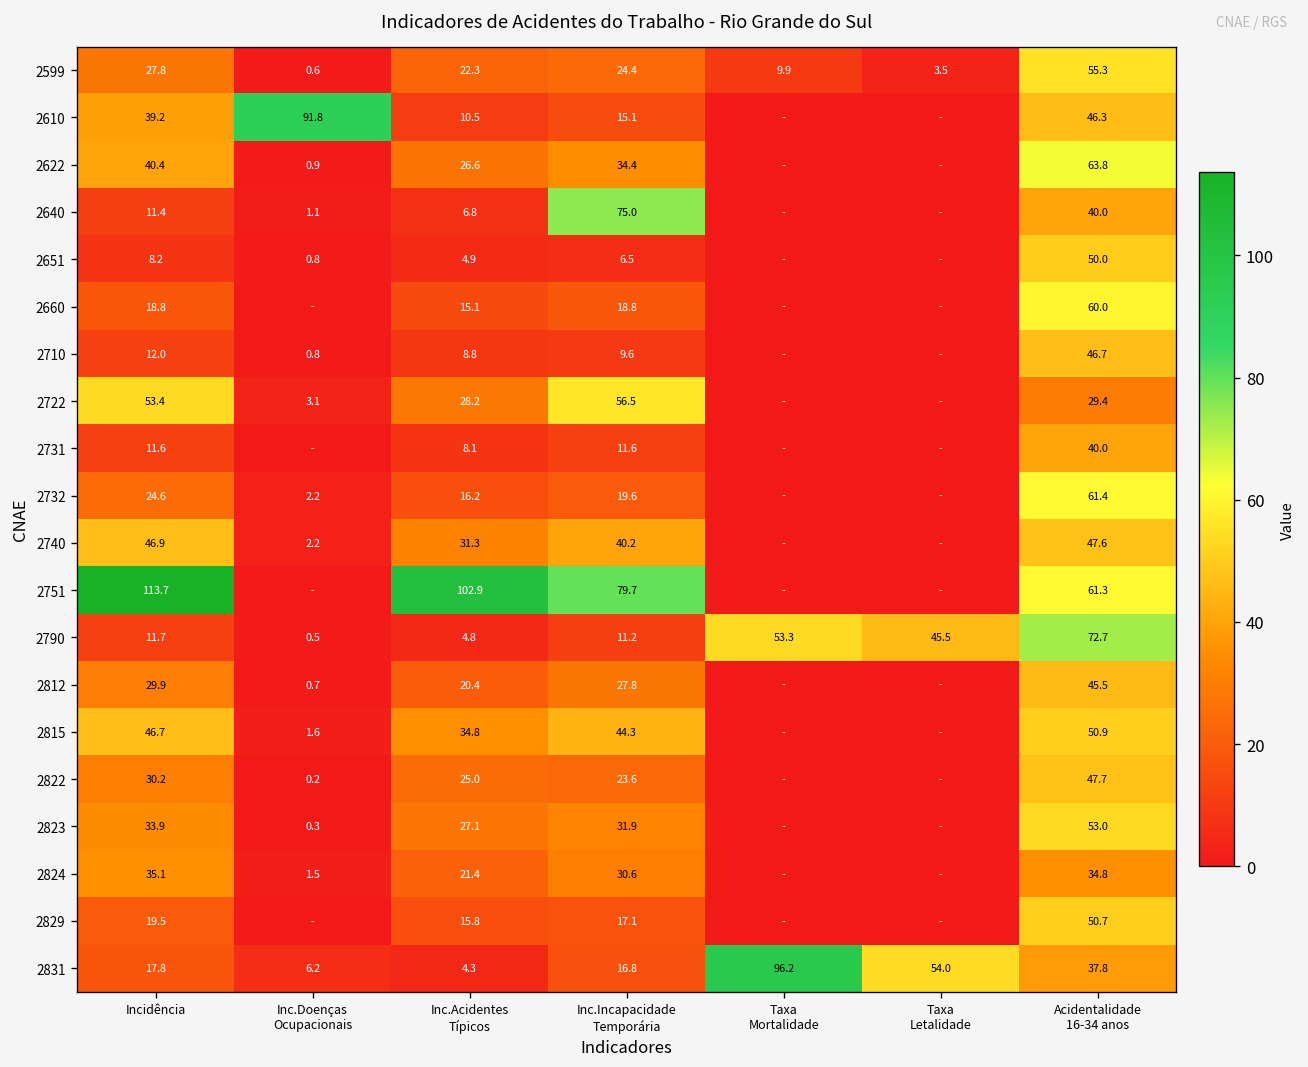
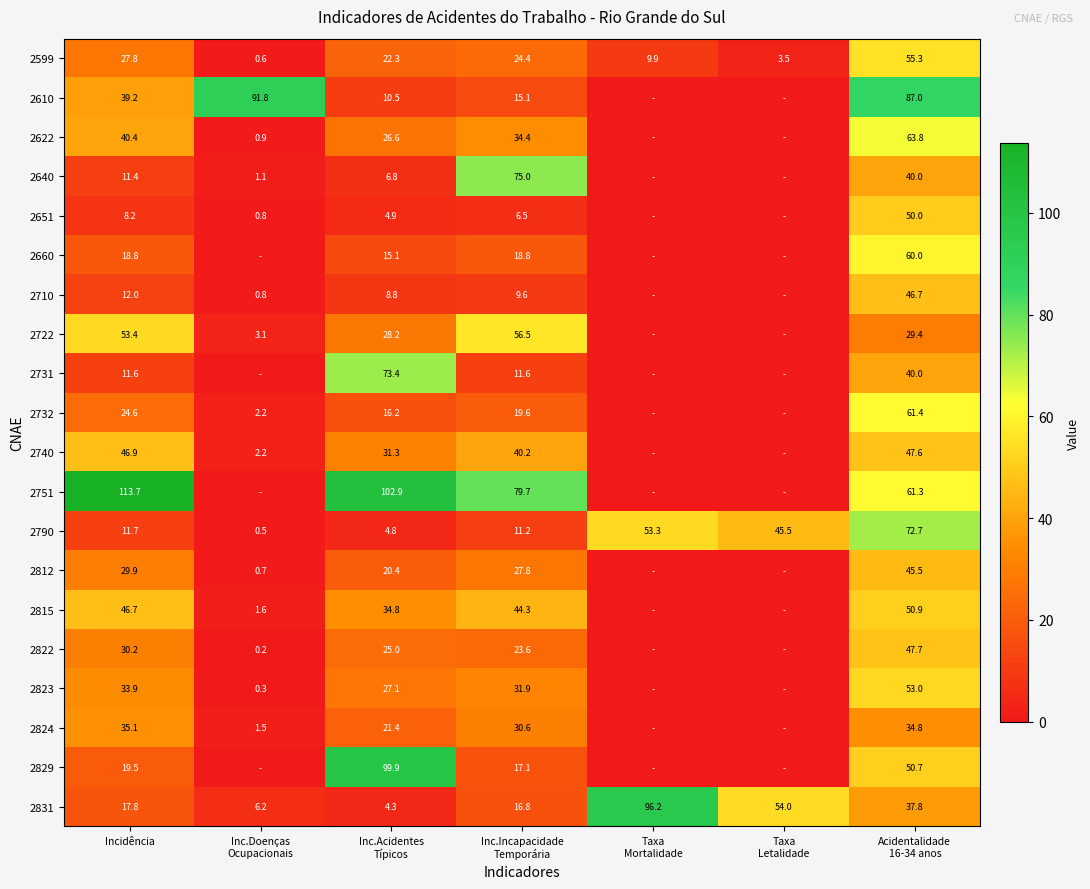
  {
    "2599": {
      "Incidência": 27.8,
      "Inc.Doenças Ocupacionais": 0.6,
      "Inc.Acidentes Típicos": 22.3,
      "Inc.Incapacidade Temporária": 24.4,
      "Taxa Mortalidade": 9.9,
      "Taxa Letalidade": 3.5,
      "Acidentalidade 16-34 anos": 55.3
    },
    "2610": {
      "Incidência": 39.2,
      "Inc.Doenças Ocupacionais": 91.8,
      "Inc.Acidentes Típicos": 10.5,
      "Inc.Incapacidade Temporária": 15.1,
-     "Acidentalidade 16-34 anos": 46.3
+     "Acidentalidade 16-34 anos": 87.0
    },
    "2622": {
      "Incidência": 40.4,
      "Inc.Doenças Ocupacionais": 0.9,
      "Inc.Acidentes Típicos": 26.6,
      "Inc.Incapacidade Temporária": 34.4,
      "Acidentalidade 16-34 anos": 63.8
    },
    "2640": {
      "Incidência": 11.4,
      "Inc.Doenças Ocupacionais": 1.1,
      "Inc.Acidentes Típicos": 6.8,
      "Inc.Incapacidade Temporária": 75.0,
      "Acidentalidade 16-34 anos": 40.0
    },
    "2651": {
      "Incidência": 8.2,
      "Inc.Doenças Ocupacionais": 0.8,
      "Inc.Acidentes Típicos": 4.9,
      "Inc.Incapacidade Temporária": 6.5,
      "Acidentalidade 16-34 anos": 50.0
    },
    "2660": {
      "Incidência": 18.8,
      "Inc.Acidentes Típicos": 15.1,
      "Inc.Incapacidade Temporária": 18.8,
      "Acidentalidade 16-34 anos": 60.0
    },
    "2710": {
      "Incidência": 12.0,
      "Inc.Doenças Ocupacionais": 0.8,
      "Inc.Acidentes Típicos": 8.8,
      "Inc.Incapacidade Temporária": 9.6,
      "Acidentalidade 16-34 anos": 46.7
    },
    "2722": {
      "Incidência": 53.4,
      "Inc.Doenças Ocupacionais": 3.1,
      "Inc.Acidentes Típicos": 28.2,
      "Inc.Incapacidade Temporária": 56.5,
      "Acidentalidade 16-34 anos": 29.4
    },
    "2731": {
      "Incidência": 11.6,
-     "Inc.Acidentes Típicos": 8.1,
+     "Inc.Acidentes Típicos": 73.4,
      "Inc.Incapacidade Temporária": 11.6,
      "Acidentalidade 16-34 anos": 40.0
    },
    "2732": {
      "Incidência": 24.6,
      "Inc.Doenças Ocupacionais": 2.2,
      "Inc.Acidentes Típicos": 16.2,
      "Inc.Incapacidade Temporária": 19.6,
      "Acidentalidade 16-34 anos": 61.4
    },
    "2740": {
      "Incidência": 46.9,
      "Inc.Doenças Ocupacionais": 2.2,
      "Inc.Acidentes Típicos": 31.3,
      "Inc.Incapacidade Temporária": 40.2,
      "Acidentalidade 16-34 anos": 47.6
    },
    "2751": {
      "Incidência": 113.7,
      "Inc.Acidentes Típicos": 102.9,
      "Inc.Incapacidade Temporária": 79.7,
      "Acidentalidade 16-34 anos": 61.3
    },
    "2790": {
      "Incidência": 11.7,
      "Inc.Doenças Ocupacionais": 0.5,
      "Inc.Acidentes Típicos": 4.8,
      "Inc.Incapacidade Temporária": 11.2,
      "Taxa Mortalidade": 53.3,
      "Taxa Letalidade": 45.5,
      "Acidentalidade 16-34 anos": 72.7
    },
    "2812": {
      "Incidência": 29.9,
      "Inc.Doenças Ocupacionais": 0.7,
      "Inc.Acidentes Típicos": 20.4,
      "Inc.Incapacidade Temporária": 27.8,
      "Acidentalidade 16-34 anos": 45.5
    },
    "2815": {
      "Incidência": 46.7,
      "Inc.Doenças Ocupacionais": 1.6,
      "Inc.Acidentes Típicos": 34.8,
      "Inc.Incapacidade Temporária": 44.3,
      "Acidentalidade 16-34 anos": 50.9
    },
    "2822": {
      "Incidência": 30.2,
      "Inc.Doenças Ocupacionais": 0.2,
      "Inc.Acidentes Típicos": 25.0,
      "Inc.Incapacidade Temporária": 23.6,
      "Acidentalidade 16-34 anos": 47.7
    },
    "2823": {
      "Incidência": 33.9,
      "Inc.Doenças Ocupacionais": 0.3,
      "Inc.Acidentes Típicos": 27.1,
      "Inc.Incapacidade Temporária": 31.9,
      "Acidentalidade 16-34 anos": 53.0
    },
    "2824": {
      "Incidência": 35.1,
      "Inc.Doenças Ocupacionais": 1.5,
      "Inc.Acidentes Típicos": 21.4,
      "Inc.Incapacidade Temporária": 30.6,
      "Acidentalidade 16-34 anos": 34.8
    },
    "2829": {
      "Incidência": 19.5,
-     "Inc.Acidentes Típicos": 15.8,
+     "Inc.Acidentes Típicos": 99.9,
      "Inc.Incapacidade Temporária": 17.1,
      "Acidentalidade 16-34 anos": 50.7
    },
    "2831": {
      "Incidência": 17.8,
      "Inc.Doenças Ocupacionais": 6.2,
      "Inc.Acidentes Típicos": 4.3,
      "Inc.Incapacidade Temporária": 16.8,
      "Taxa Mortalidade": 96.2,
      "Taxa Letalidade": 54.0,
      "Acidentalidade 16-34 anos": 37.8
    }
  }
